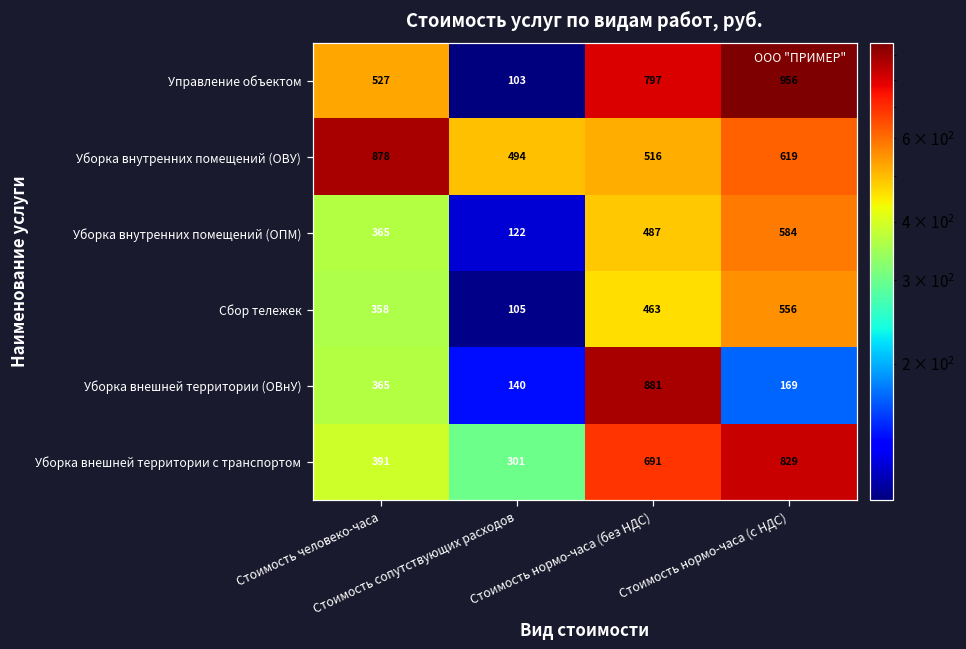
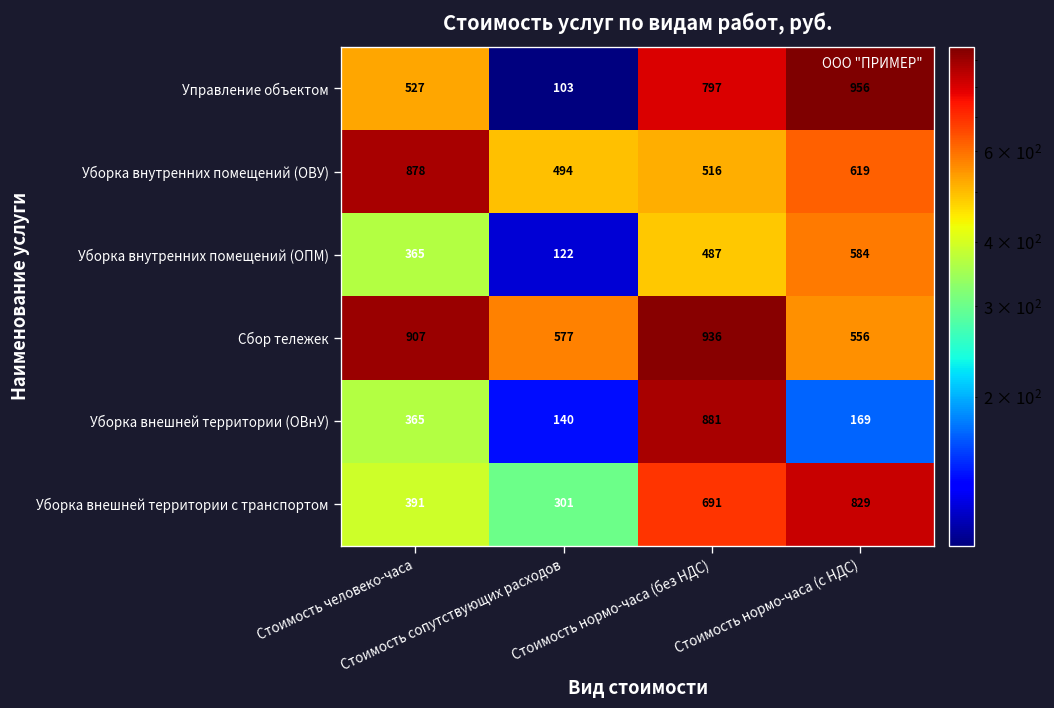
  {
    "Управление объектом": {
      "Стоимость человеко-часа": 527,
      "Стоимость сопутствующих расходов": 103,
      "Стоимость нормо-часа (без НДС)": 797
    },
    "Уборка внутренних помещений (ОВУ)": {
      "Стоимость человеко-часа": 878,
      "Стоимость сопутствующих расходов": 494,
      "Стоимость нормо-часа (без НДС)": 516,
      "Стоимость нормо-часа (с НДС)": 619
    },
    "Уборка внутренних помещений (ОПМ)": {
      "Стоимость человеко-часа": 365,
      "Стоимость сопутствующих расходов": 122,
      "Стоимость нормо-часа (без НДС)": 487,
      "Стоимость нормо-часа (с НДС)": 584
    },
    "Сбор тележек": {
-     "Стоимость человеко-часа": 358,
-     "Стоимость сопутствующих расходов": 105,
-     "Стоимость нормо-часа (без НДС)": 463,
+     "Стоимость человеко-часа": 907,
+     "Стоимость сопутствующих расходов": 577,
+     "Стоимость нормо-часа (без НДС)": 936,
      "Стоимость нормо-часа (с НДС)": 556
    },
    "Уборка внешней территории (ОВнУ)": {
      "Стоимость человеко-часа": 365,
      "Стоимость сопутствующих расходов": 140,
      "Стоимость нормо-часа (без НДС)": 881,
      "Стоимость нормо-часа (с НДС)": 169
    },
    "Уборка внешней территории с транспортом": {
      "Стоимость человеко-часа": 391,
      "Стоимость сопутствующих расходов": 301,
      "Стоимость нормо-часа (без НДС)": 691,
      "Стоимость нормо-часа (с НДС)": 829
    }
  }
